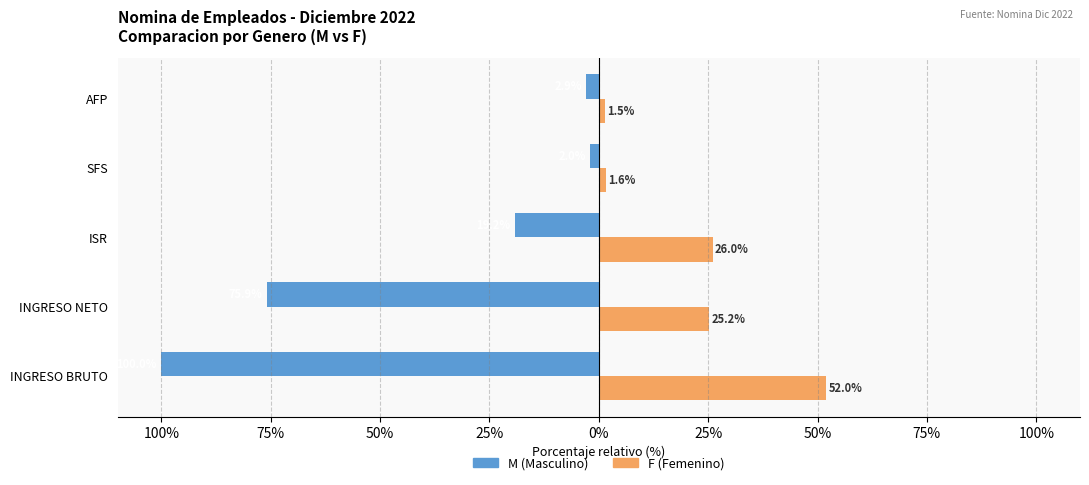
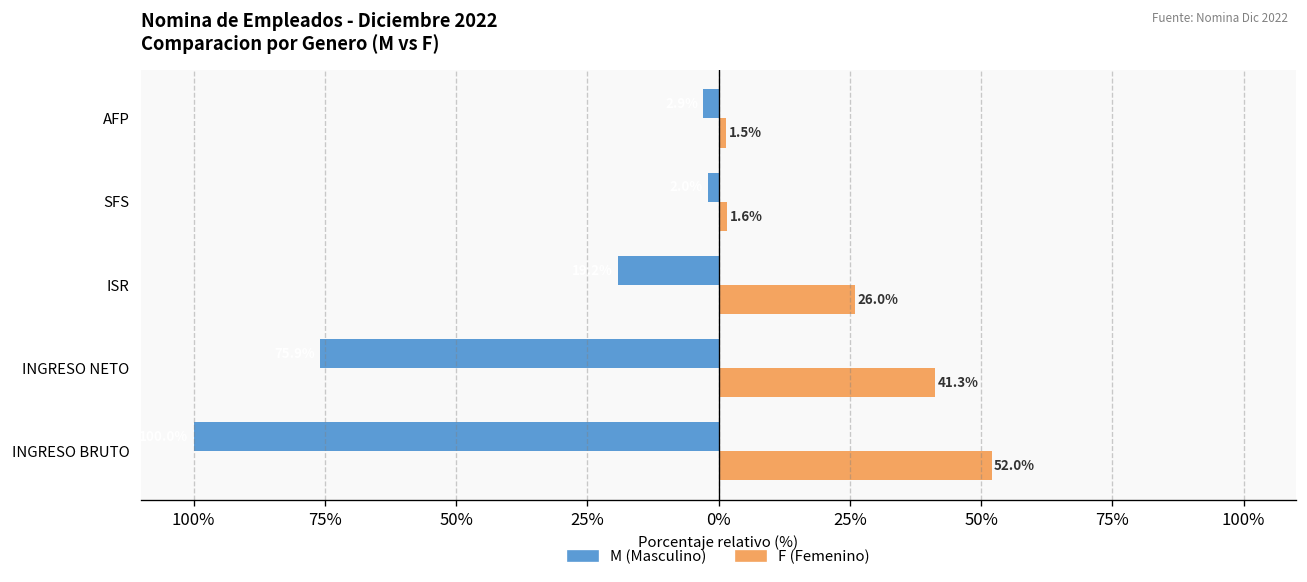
  {
    "F (Femenino)": {
      "AFP": "1.5%",
      "SFS": "1.6%",
      "ISR": "26.0%",
-     "INGRESO NETO": "25.2%",
+     "INGRESO NETO": "41.3%",
      "INGRESO BRUTO": "52.0%"
    }
  }
